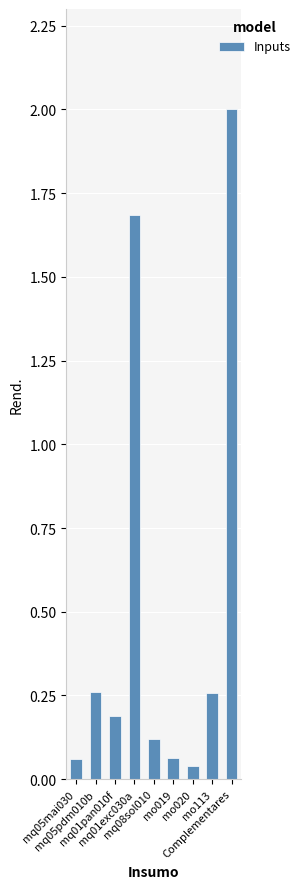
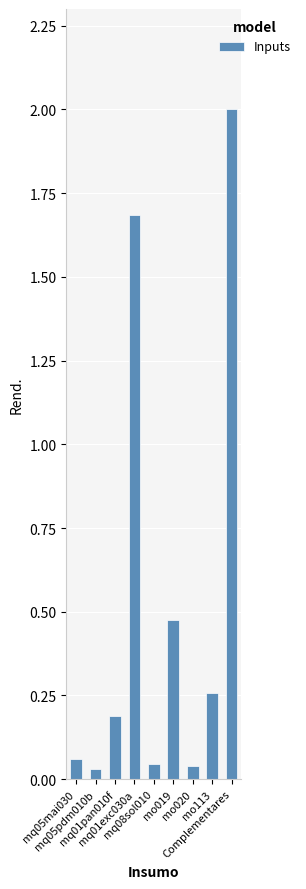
  {
    "mq05mai030": 0.06,
-   "mq05pdm010b": 0.26,
+   "mq05pdm010b": 0.03,
    "mq01pan010f": 0.19,
    "mq01exc030a": 1.69,
-   "mq08sol010": 0.12,
-   "mo019": 0.06,
+   "mq08sol010": 0.05,
+   "mo019": 0.48,
    "mo020": 0.04,
    "mo113": 0.26,
    "Complementares": 2.00
  }
